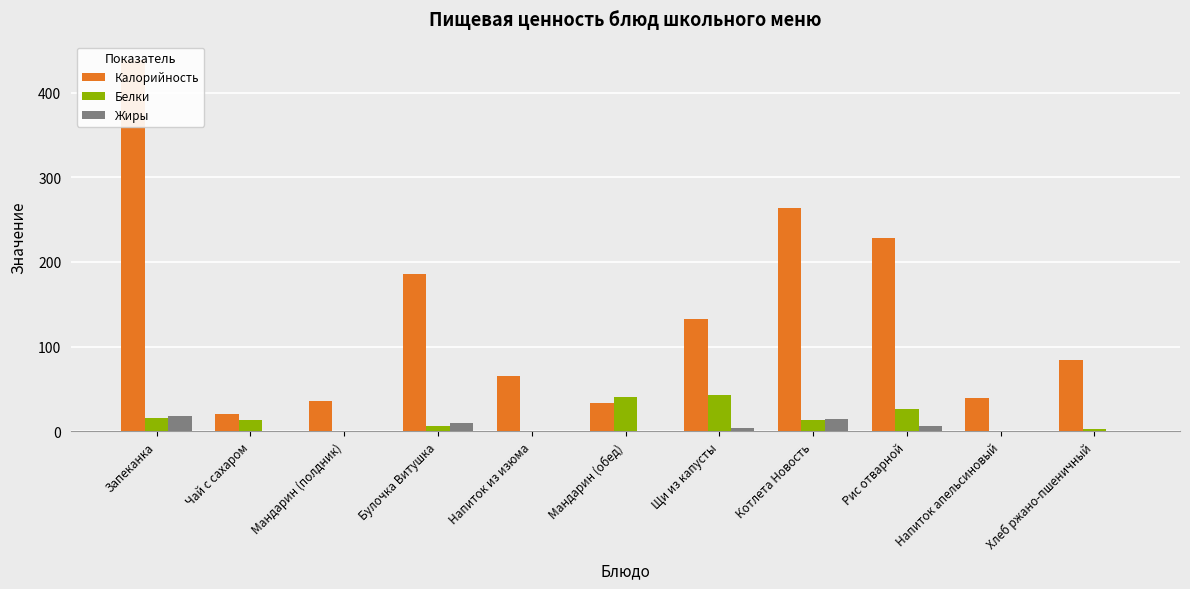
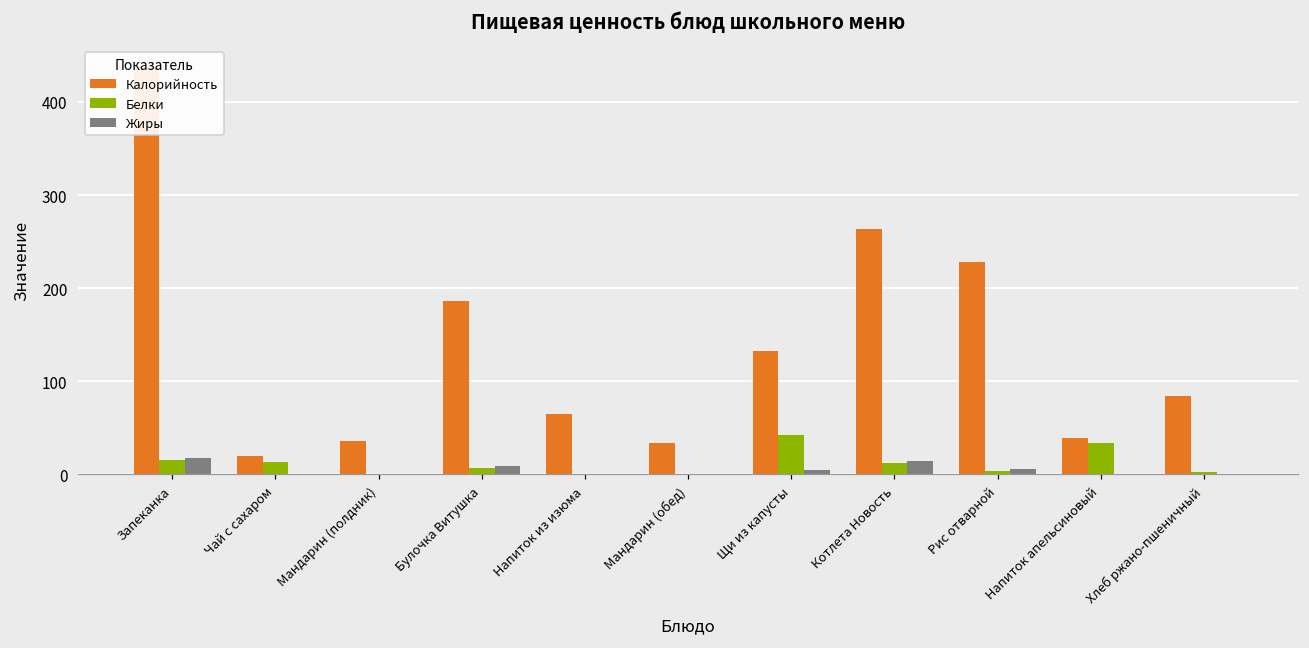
  {
    "Калорийность": {
      "Чай с сахаром": 20,
      "Мандарин (полдник)": 40,
      "Булочка Витушка": 190,
      "Напиток из изюма": 60,
      "Мандарин (обед)": 30,
      "Щи из капусты": 130,
      "Котлета Новость": 260,
      "Рис отварной": 230,
      "Напиток апельсиновый": 40,
      "Хлеб ржано-пшеничный": 80
    },
    "Белки": {
      "Запеканка": 20,
      "Чай с сахаром": 10,
      "Булочка Витушка": 10,
-     "Мандарин (обед)": 40,
+     "Мандарин (обед)": 0,
      "Щи из капусты": 40,
      "Котлета Новость": 10,
-     "Рис отварной": 30,
-     "Напиток апельсиновый": 0
+     "Рис отварной": 0,
+     "Напиток апельсиновый": 30
    },
    "Жиры": {
      "Запеканка": 20,
      "Булочка Витушка": 10,
      "Щи из капусты": 0,
      "Котлета Новость": 10,
      "Рис отварной": 10
    }
  }
